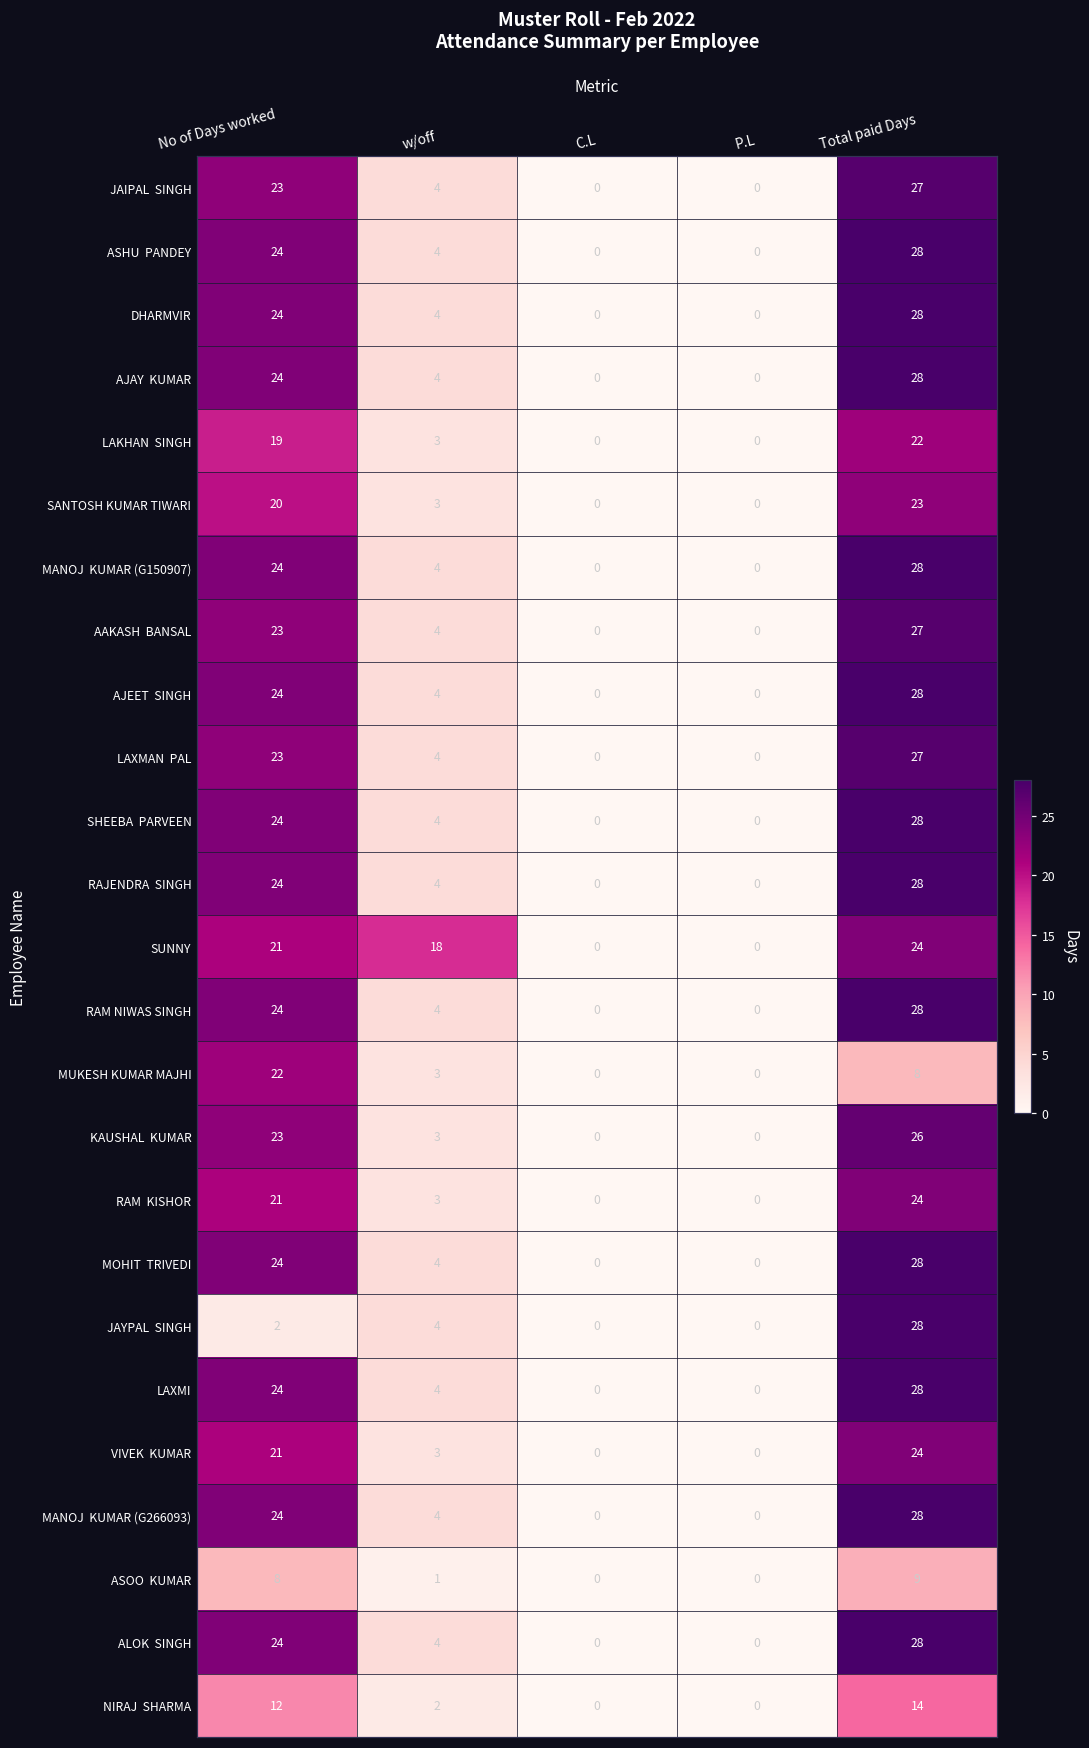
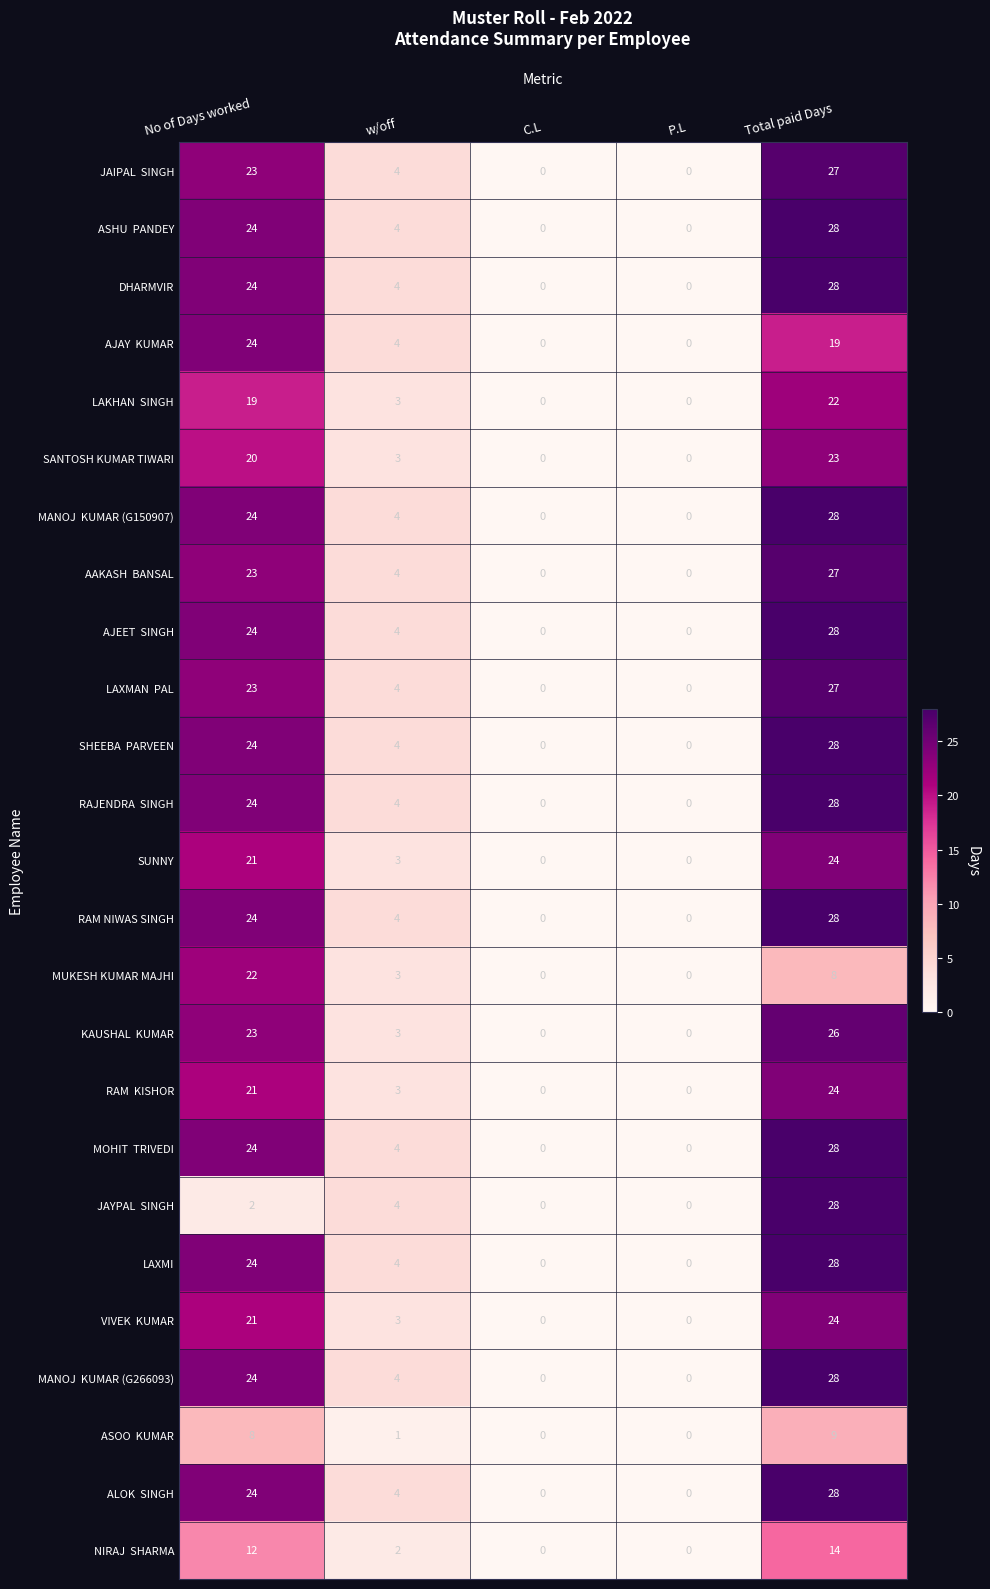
  {
    "JAIPAL SINGH": {
      "No of Days worked": 23,
      "w/off": 4,
      "C.L": 0,
      "P.L": 0,
      "Total paid Days": 27
    },
    "ASHU PANDEY": {
      "No of Days worked": 24,
      "w/off": 4,
      "C.L": 0,
      "P.L": 0,
      "Total paid Days": 28
    },
    "DHARMVIR": {
      "No of Days worked": 24,
      "w/off": 4,
      "C.L": 0,
      "P.L": 0,
      "Total paid Days": 28
    },
    "AJAY KUMAR": {
      "No of Days worked": 24,
      "w/off": 4,
      "C.L": 0,
      "P.L": 0,
-     "Total paid Days": 28
+     "Total paid Days": 19
    },
    "LAKHAN SINGH": {
      "No of Days worked": 19,
      "w/off": 3,
      "C.L": 0,
      "P.L": 0,
      "Total paid Days": 22
    },
    "SANTOSH KUMAR TIWARI": {
      "No of Days worked": 20,
      "w/off": 3,
      "C.L": 0,
      "P.L": 0,
      "Total paid Days": 23
    },
    "MANOJ KUMAR (G150907)": {
      "No of Days worked": 24,
      "w/off": 4,
      "C.L": 0,
      "P.L": 0,
      "Total paid Days": 28
    },
    "AAKASH BANSAL": {
      "No of Days worked": 23,
      "w/off": 4,
      "C.L": 0,
      "P.L": 0,
      "Total paid Days": 27
    },
    "AJEET SINGH": {
      "No of Days worked": 24,
      "w/off": 4,
      "C.L": 0,
      "P.L": 0,
      "Total paid Days": 28
    },
    "LAXMAN PAL": {
      "No of Days worked": 23,
      "w/off": 4,
      "C.L": 0,
      "P.L": 0,
      "Total paid Days": 27
    },
    "SHEEBA PARVEEN": {
      "No of Days worked": 24,
      "w/off": 4,
      "C.L": 0,
      "P.L": 0,
      "Total paid Days": 28
    },
    "RAJENDRA SINGH": {
      "No of Days worked": 24,
      "w/off": 4,
      "C.L": 0,
      "P.L": 0,
      "Total paid Days": 28
    },
    "SUNNY": {
      "No of Days worked": 21,
-     "w/off": 18,
+     "w/off": 3,
      "C.L": 0,
      "P.L": 0,
      "Total paid Days": 24
    },
    "RAM NIWAS SINGH": {
      "No of Days worked": 24,
      "w/off": 4,
      "C.L": 0,
      "P.L": 0,
      "Total paid Days": 28
    },
    "MUKESH KUMAR MAJHI": {
      "No of Days worked": 22,
      "w/off": 3,
      "C.L": 0,
      "P.L": 0
    },
    "KAUSHAL KUMAR": {
      "No of Days worked": 23,
      "w/off": 3,
      "C.L": 0,
      "P.L": 0,
      "Total paid Days": 26
    },
    "RAM KISHOR": {
      "No of Days worked": 21,
      "w/off": 3,
      "C.L": 0,
      "P.L": 0,
      "Total paid Days": 24
    },
    "MOHIT TRIVEDI": {
      "No of Days worked": 24,
      "w/off": 4,
      "C.L": 0,
      "P.L": 0,
      "Total paid Days": 28
    },
    "JAYPAL SINGH": {
      "No of Days worked": 2,
      "w/off": 4,
      "C.L": 0,
      "P.L": 0,
      "Total paid Days": 28
    },
    "LAXMI": {
      "No of Days worked": 24,
      "w/off": 4,
      "C.L": 0,
      "P.L": 0,
      "Total paid Days": 28
    },
    "VIVEK KUMAR": {
      "No of Days worked": 21,
      "w/off": 3,
      "C.L": 0,
      "P.L": 0,
      "Total paid Days": 24
    },
    "MANOJ KUMAR (G266093)": {
      "No of Days worked": 24,
      "w/off": 4,
      "C.L": 0,
      "P.L": 0,
      "Total paid Days": 28
    },
    "ASOO KUMAR": {
      "w/off": 1,
      "C.L": 0,
      "P.L": 0
    },
    "ALOK SINGH": {
      "No of Days worked": 24,
      "w/off": 4,
      "C.L": 0,
      "P.L": 0,
      "Total paid Days": 28
    },
    "NIRAJ SHARMA": {
      "No of Days worked": 12,
      "w/off": 2,
      "C.L": 0,
      "P.L": 0,
      "Total paid Days": 14
    }
  }
